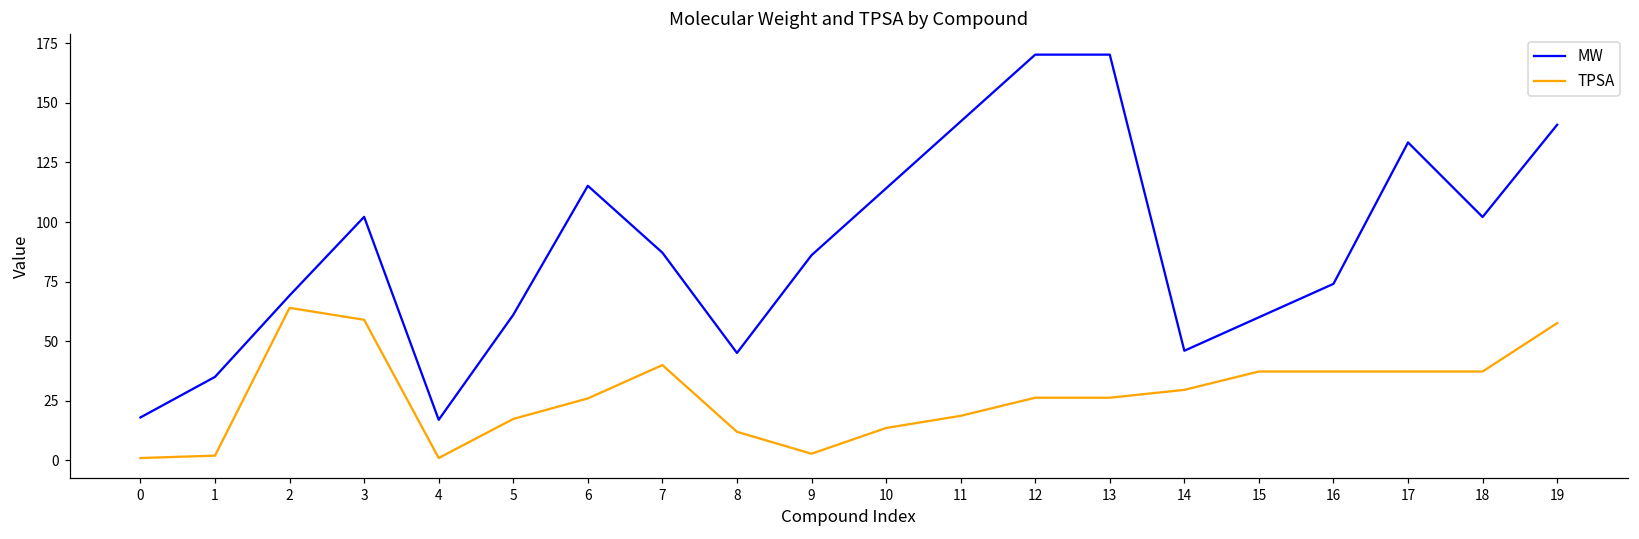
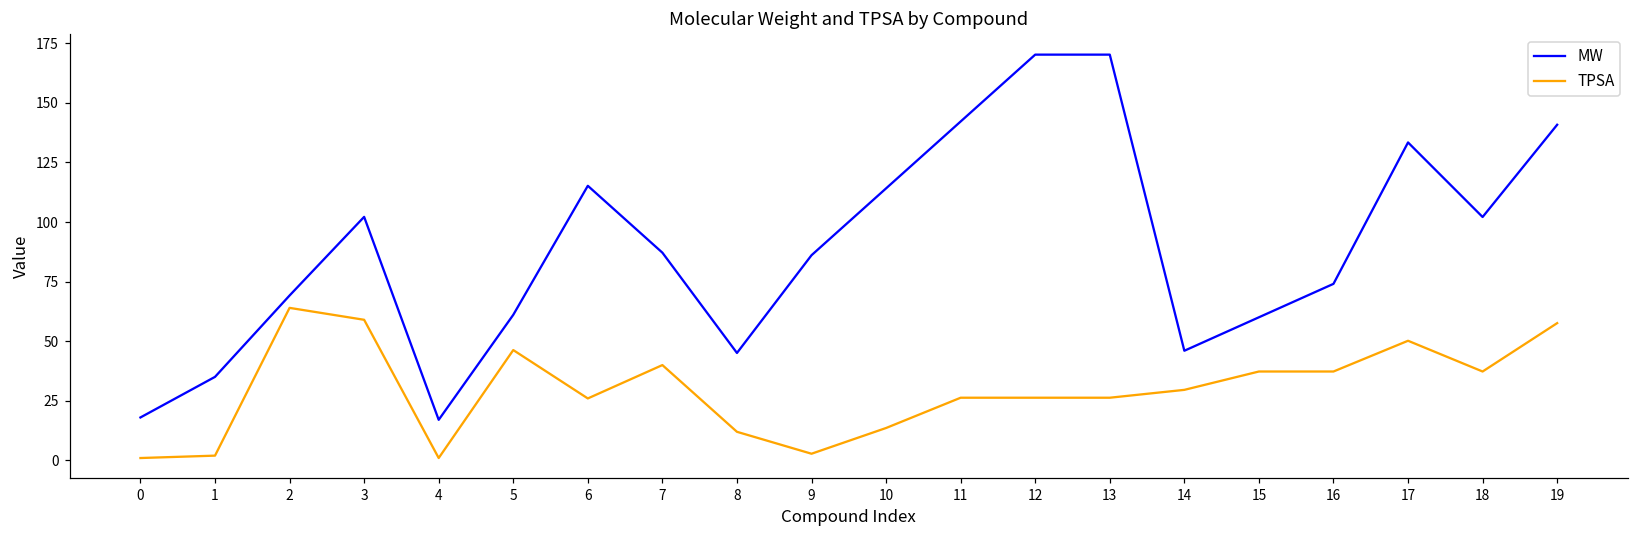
  {
    "MW": {
      "0": 18,
      "1": 35,
      "2": 69,
      "3": 102,
      "4": 17,
      "5": 61,
      "6": 115,
      "7": 87,
      "8": 45,
      "9": 86,
      "10": 114,
      "11": 142,
      "12": 170,
      "13": 170,
      "14": 46,
      "15": 60,
      "16": 74,
      "17": 133,
      "18": 102,
      "19": 141
    },
    "TPSA": {
      "0": 1,
      "1": 2,
      "2": 64,
      "3": 59,
      "4": 1,
-     "5": 17,
+     "5": 46,
      "6": 26,
      "7": 40,
      "8": 12,
      "9": 3,
      "10": 14,
-     "11": 19,
+     "11": 26,
      "12": 26,
      "13": 26,
      "14": 30,
      "15": 37,
      "16": 37,
-     "17": 37,
+     "17": 50,
      "18": 37,
      "19": 58
    }
  }
